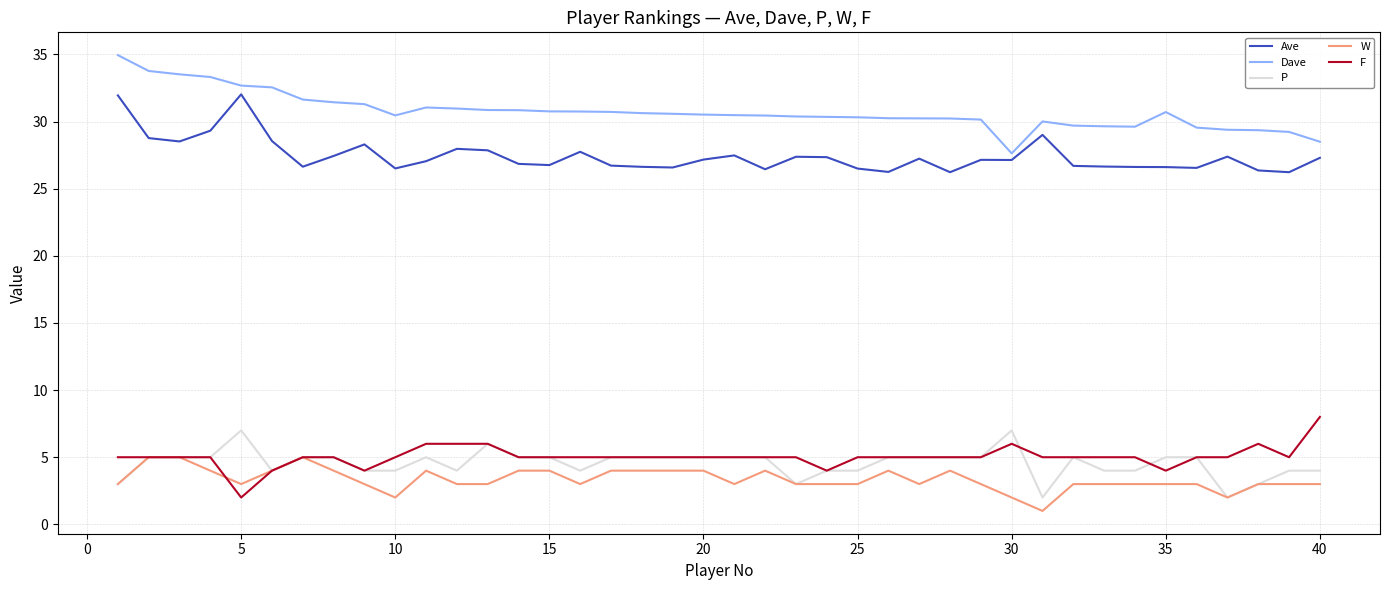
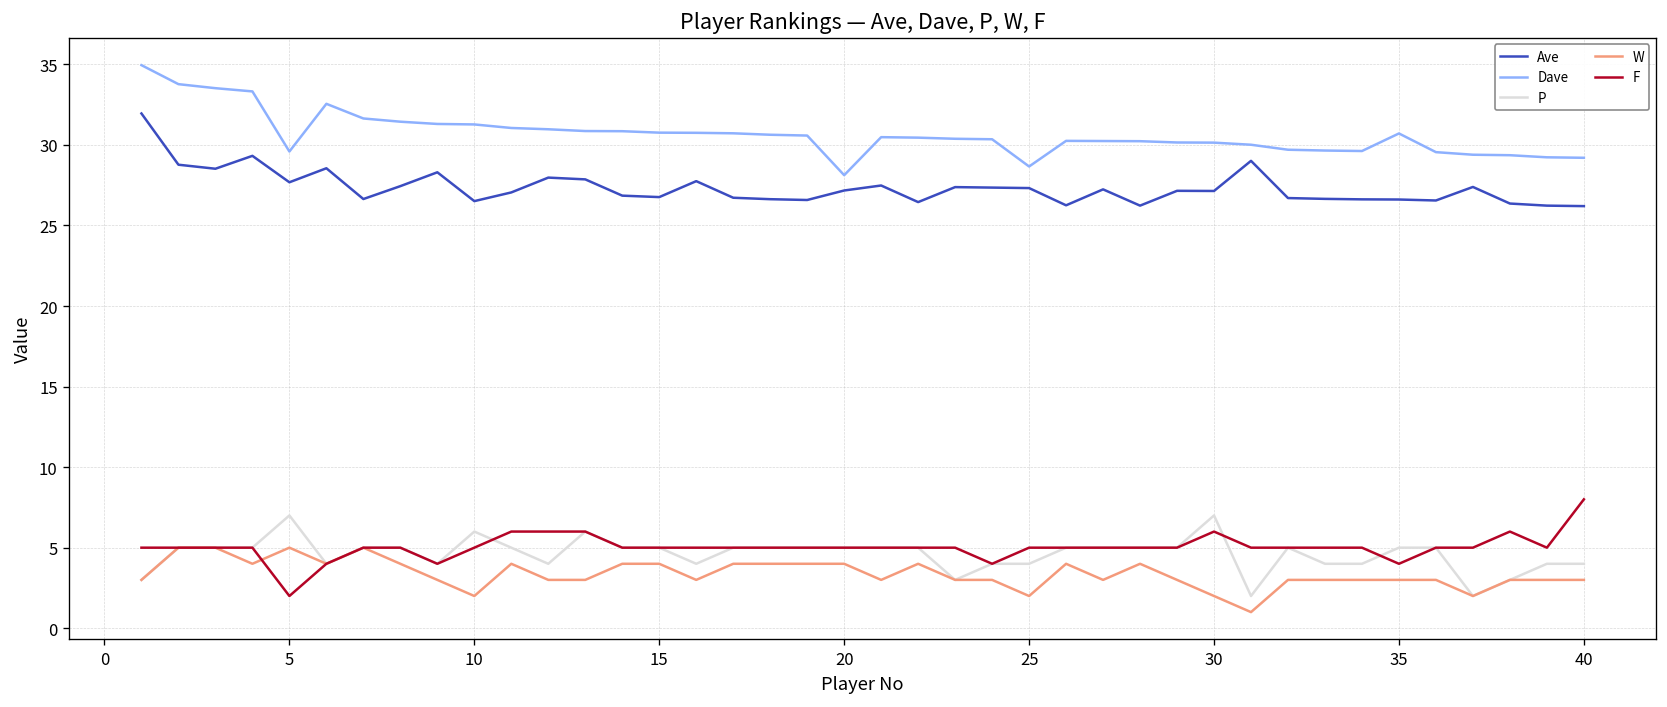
  {
    "Ave": {
-     "5": 32.0,
+     "5": 27.7,
      "10": 26.5,
      "15": 26.8,
      "20": 27.2,
-     "25": 26.5,
+     "25": 27.3,
      "30": 27.1,
      "35": 26.6,
-     "40": 27.3
+     "40": 26.2
    },
    "Dave": {
-     "5": 32.7,
-     "10": 30.5,
+     "5": 29.6,
+     "10": 31.3,
      "15": 30.8,
-     "20": 30.5,
-     "25": 30.3,
-     "30": 27.6,
+     "20": 28.1,
+     "25": 28.7,
+     "30": 30.1,
      "35": 30.7,
-     "40": 28.5
+     "40": 29.2
    },
    "P": {
      "5": 7,
-     "10": 4,
+     "10": 6,
      "25": 4,
      "30": 7,
      "35": 5,
      "40": 4
    },
    "W": {
-     "5": 3,
+     "5": 5,
      "10": 2,
      "15": 4,
      "20": 4,
-     "25": 3,
+     "25": 2,
      "30": 2,
      "35": 3,
      "40": 3
    },
    "F": {
      "5": 2.0,
      "10": 5.0,
      "25": 5.0,
      "30": 6.0,
      "35": 4.0,
      "40": 8.0
    }
  }
